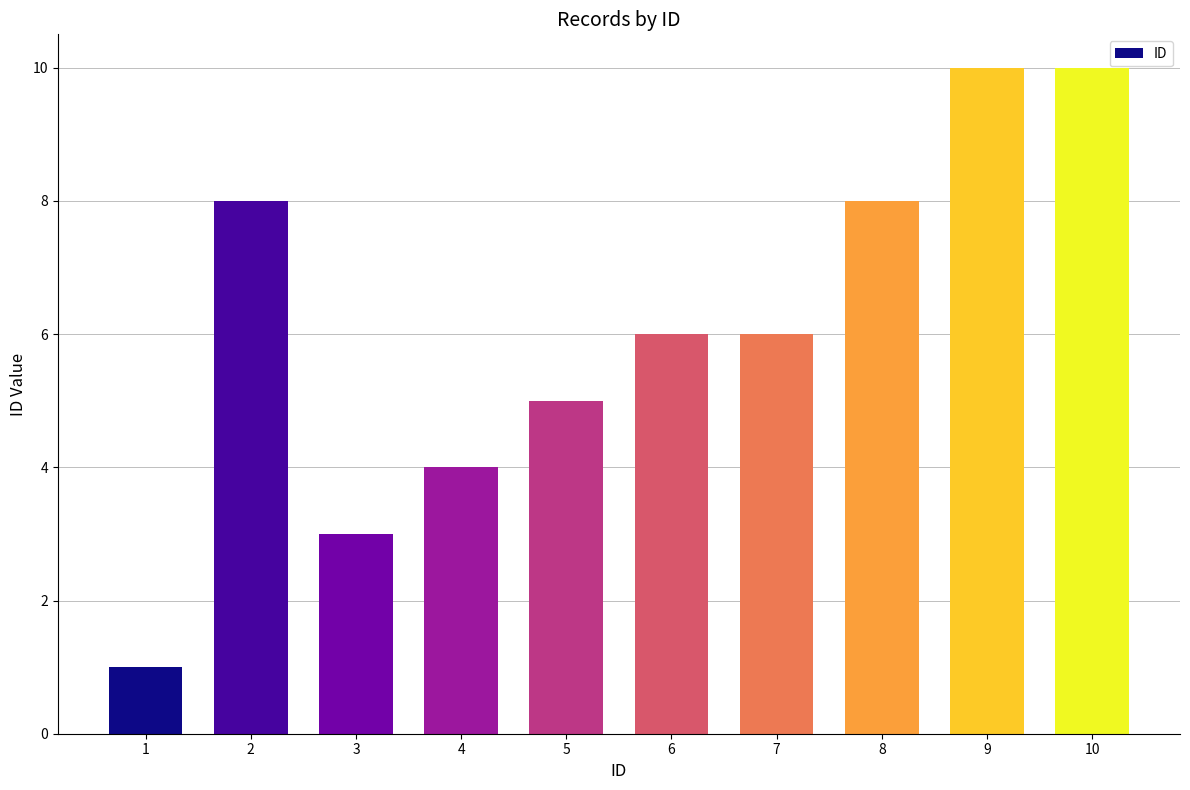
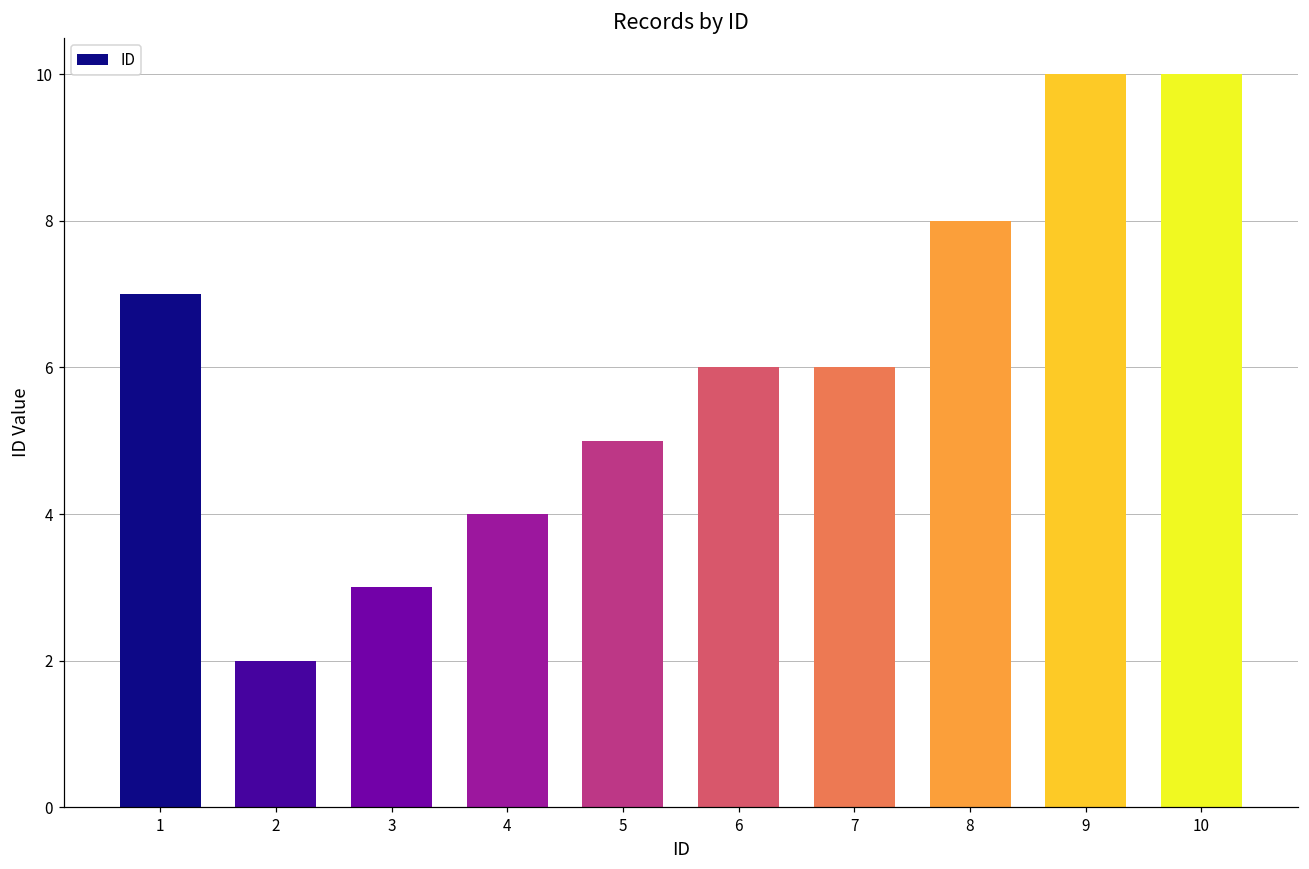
  {
-   "1": 1,
-   "2": 8,
+   "1": 7,
+   "2": 2,
    "3": 3,
    "4": 4,
    "5": 5,
    "6": 6,
    "7": 6,
    "8": 8,
    "9": 10,
    "10": 10
  }
